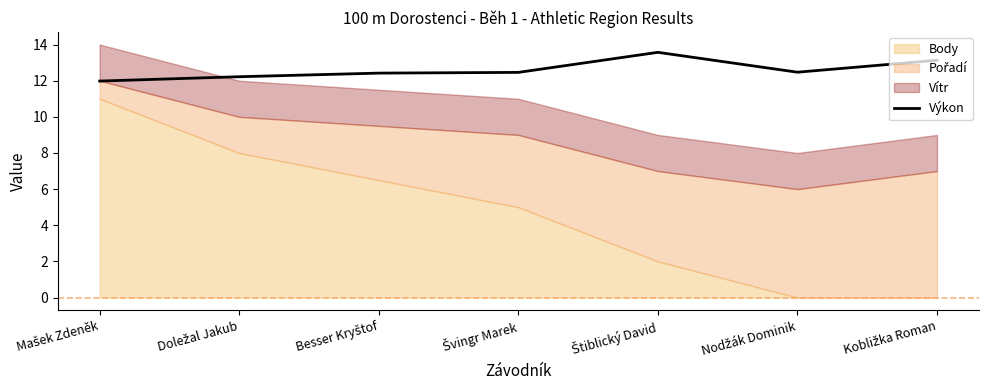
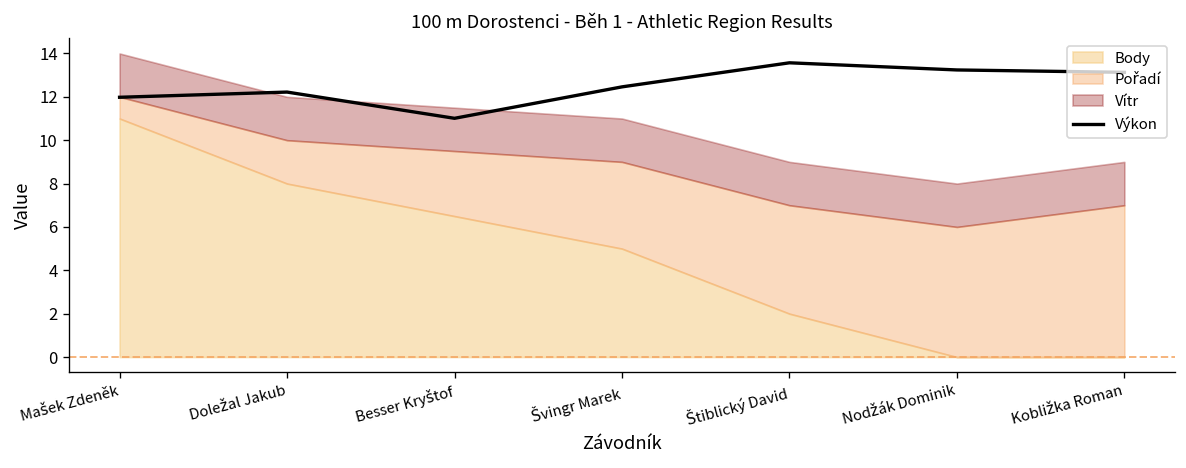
  {
    "Výkon": {
      "Doležal Jakub": 12.2,
-     "Besser Kryštof": 12.4,
+     "Besser Kryštof": 11.0,
      "Švingr Marek": 12.5,
      "Štiblický David": 13.6,
-     "Nodžák Dominik": 12.5
+     "Nodžák Dominik": 13.2
    },
    "Vítr": {
      "Mašek Zdeněk": 2.0,
      "Doležal Jakub": 2.0,
      "Besser Kryštof": 2.0,
      "Švingr Marek": 2.0,
      "Štiblický David": 2.0,
      "Nodžák Dominik": 2.0,
      "Kobližka Roman": 2.0
    }
  }
